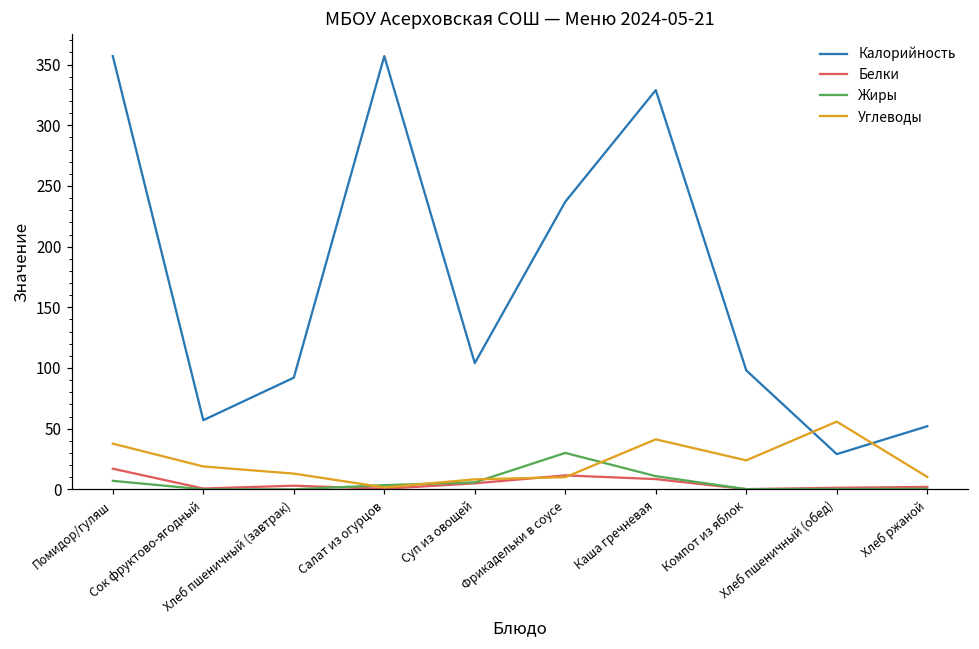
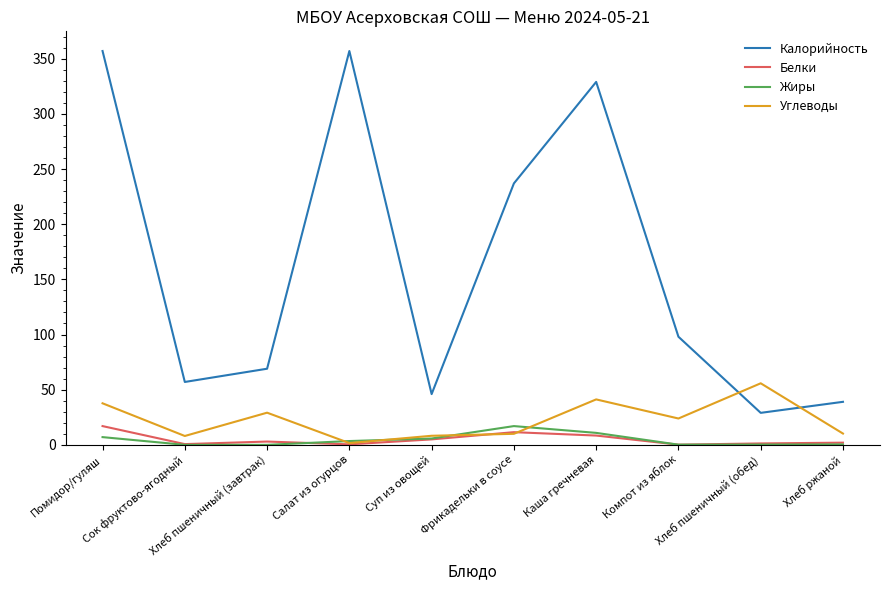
  {
    "Калорийность": {
      "Помидор/гуляш": 357,
      "Сок фруктово-ягодный": 57,
-     "Хлеб пшеничный (завтрак)": 92,
+     "Хлеб пшеничный (завтрак)": 69,
      "Салат из огурцов": 357,
-     "Суп из овощей": 104,
+     "Суп из овощей": 46,
      "Фрикадельки в соусе": 237,
      "Каша гречневая": 329,
      "Компот из яблок": 98,
      "Хлеб пшеничный (обед)": 29,
-     "Хлеб ржаной": 52
+     "Хлеб ржаной": 39
    },
    "Белки": {
      "Помидор/гуляш": 17,
      "Хлеб пшеничный (завтрак)": 3,
      "Каша гречневая": 8
    },
    "Жиры": {
      "Помидор/гуляш": 7,
      "Хлеб пшеничный (завтрак)": 0,
-     "Фрикадельки в соусе": 30,
+     "Фрикадельки в соусе": 17,
      "Каша гречневая": 11
    },
    "Углеводы": {
      "Помидор/гуляш": 38,
-     "Сок фруктово-ягодный": 19,
-     "Хлеб пшеничный (завтрак)": 13,
+     "Сок фруктово-ягодный": 8,
+     "Хлеб пшеничный (завтрак)": 29,
      "Суп из овощей": 8,
      "Каша гречневая": 41,
      "Компот из яблок": 24,
      "Хлеб пшеничный (обед)": 56,
      "Хлеб ржаной": 10
    }
  }
